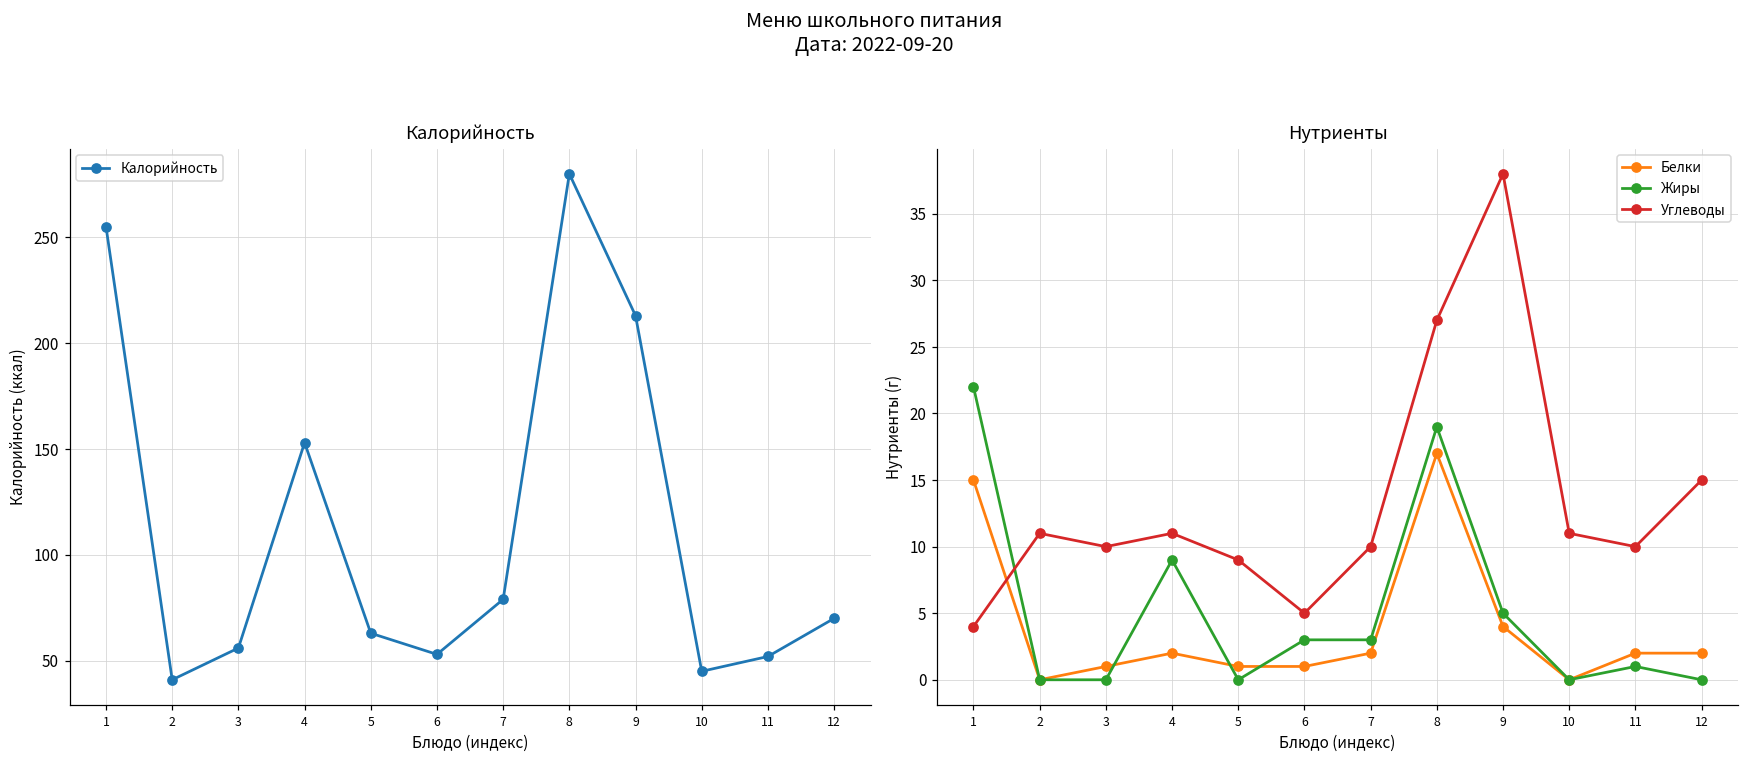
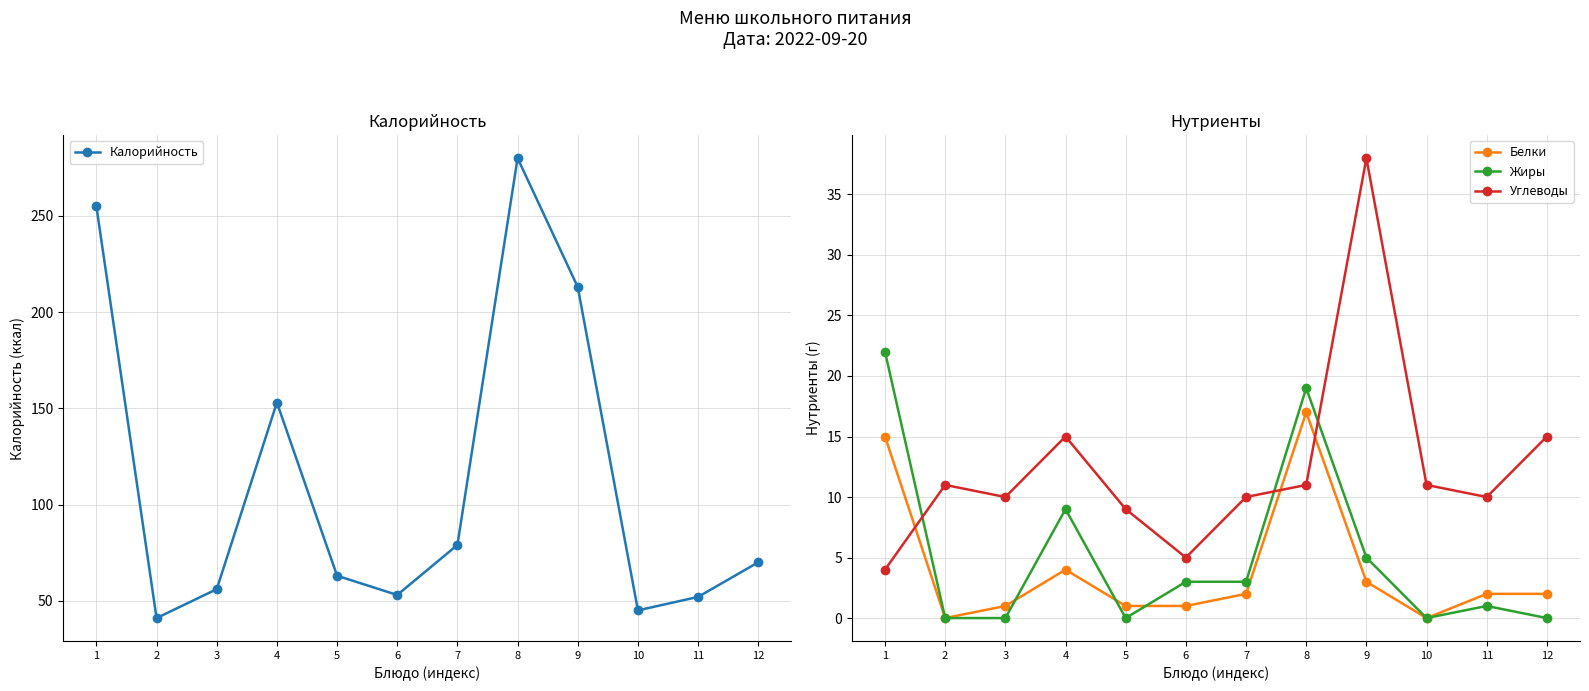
  {
    "Калорийность": {
      "1": 255,
      "2": 41,
      "3": 56,
      "4": 153,
      "5": 63,
      "6": 53,
      "7": 79,
      "8": 280,
      "9": 213,
      "10": 45,
      "11": 52,
      "12": 70
    },
    "Нутриенты": {
      "Белки": {
        "1": 15,
        "3": 1,
-       "4": 2,
+       "4": 4,
        "5": 1,
        "6": 1,
        "7": 2,
        "8": 17,
-       "9": 4,
+       "9": 3,
        "11": 2,
        "12": 2
      },
      "Жиры": {
        "1": 22,
        "3": 0,
        "4": 9,
        "5": 0,
        "6": 3,
        "7": 3,
        "8": 19,
        "9": 5,
        "11": 1,
        "12": 0
      },
      "Углеводы": {
        "1": 4,
        "2": 11,
        "3": 10,
-       "4": 11,
+       "4": 15,
        "5": 9,
        "6": 5,
        "7": 10,
-       "8": 27,
+       "8": 11,
        "9": 38,
        "10": 11,
        "11": 10,
        "12": 15
      }
    }
  }
